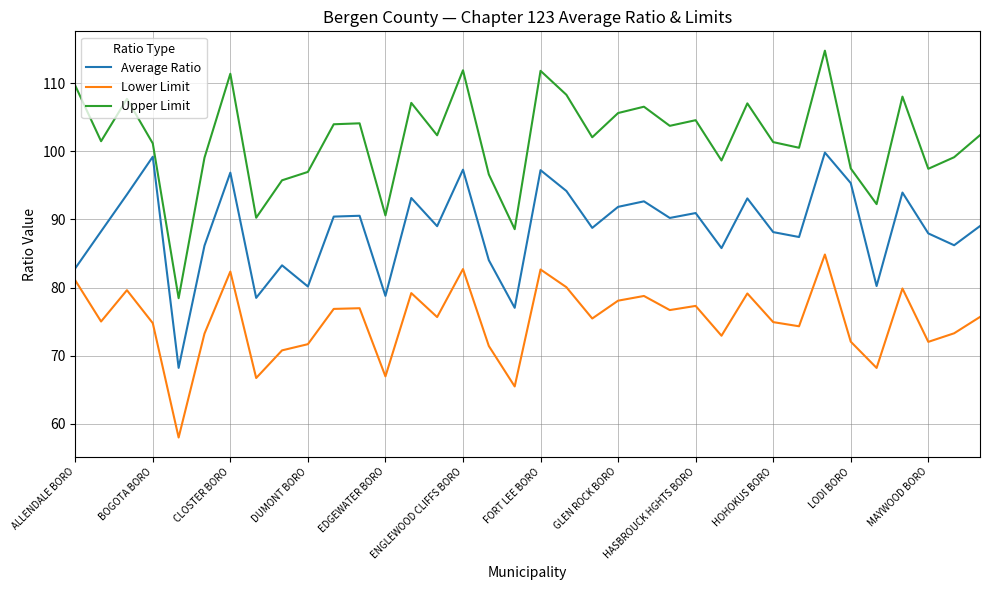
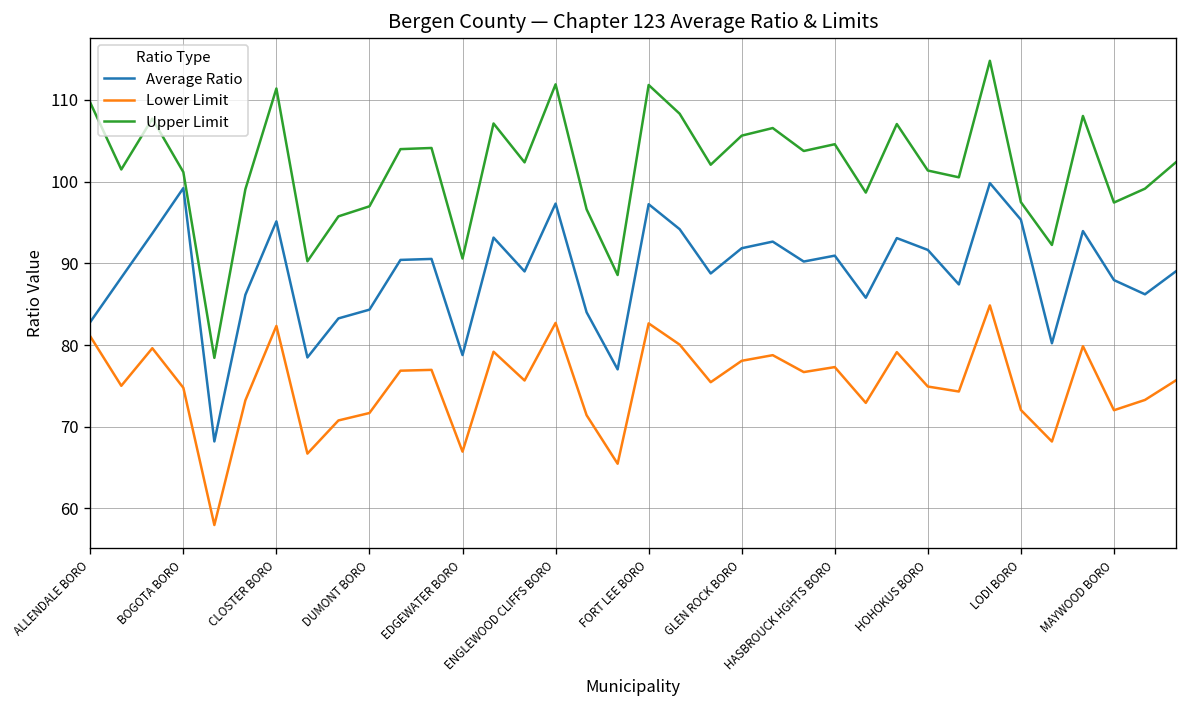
  {
    "Average Ratio": {
      "ALLENDALE BORO": 83,
      "BOGOTA BORO": 99,
-     "CLOSTER BORO": 97,
-     "DUMONT BORO": 80,
+     "CLOSTER BORO": 95,
+     "DUMONT BORO": 84,
      "EDGEWATER BORO": 79,
      "ENGLEWOOD CLIFFS BORO": 97,
      "FORT LEE BORO": 97,
      "GLEN ROCK BORO": 92,
      "HASBROUCK HGHTS BORO": 91,
-     "HOHOKUS BORO": 88,
+     "HOHOKUS BORO": 92,
      "LODI BORO": 95,
      "MAYWOOD BORO": 88
    },
    "Lower Limit": {
      "ALLENDALE BORO": 81,
      "BOGOTA BORO": 75,
      "CLOSTER BORO": 82,
      "DUMONT BORO": 72,
      "EDGEWATER BORO": 67,
      "ENGLEWOOD CLIFFS BORO": 83,
      "FORT LEE BORO": 83,
      "GLEN ROCK BORO": 78,
      "HASBROUCK HGHTS BORO": 77,
      "HOHOKUS BORO": 75,
      "LODI BORO": 72,
      "MAYWOOD BORO": 72
    },
    "Upper Limit": {
      "ALLENDALE BORO": 110,
      "BOGOTA BORO": 101,
      "CLOSTER BORO": 111,
      "DUMONT BORO": 97,
      "EDGEWATER BORO": 91,
      "ENGLEWOOD CLIFFS BORO": 112,
      "FORT LEE BORO": 112,
      "GLEN ROCK BORO": 106,
      "HASBROUCK HGHTS BORO": 105,
      "HOHOKUS BORO": 101,
      "LODI BORO": 97,
      "MAYWOOD BORO": 97
    }
  }
